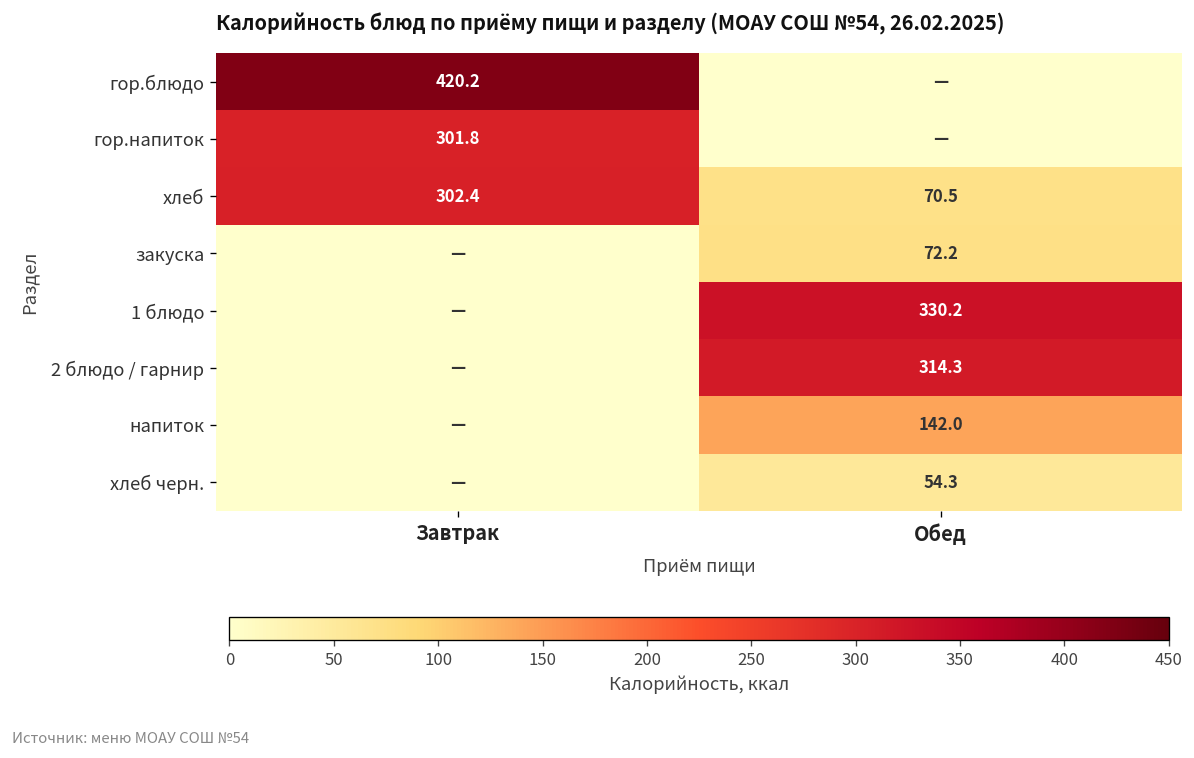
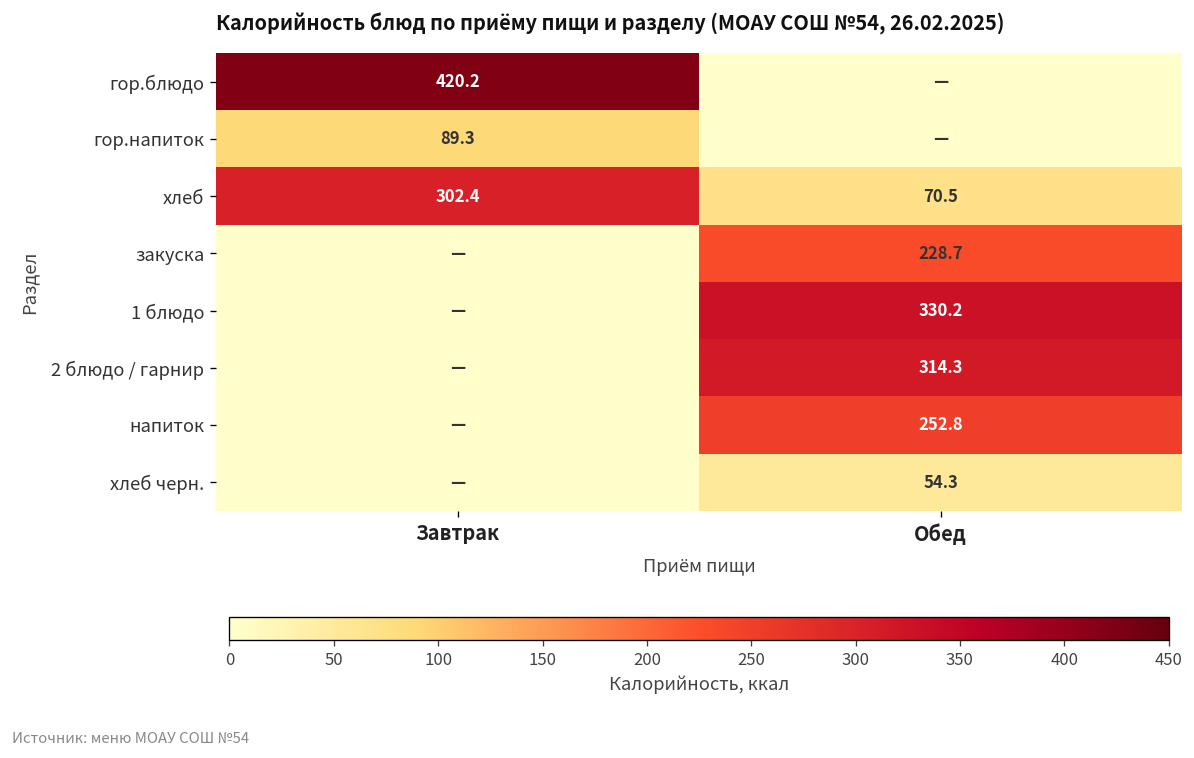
  {
    "гор.блюдо": {
      "Завтрак": 420.2
    },
    "гор.напиток": {
-     "Завтрак": 301.8
+     "Завтрак": 89.3
    },
    "хлеб": {
      "Завтрак": 302.4,
      "Обед": 70.5
    },
    "закуска": {
-     "Обед": 72.2
+     "Обед": 228.7
    },
    "1 блюдо": {
      "Обед": 330.2
    },
    "2 блюдо / гарнир": {
      "Обед": 314.3
    },
    "напиток": {
-     "Обед": 142.0
+     "Обед": 252.8
    },
    "хлеб черн.": {
      "Обед": 54.3
    }
  }
